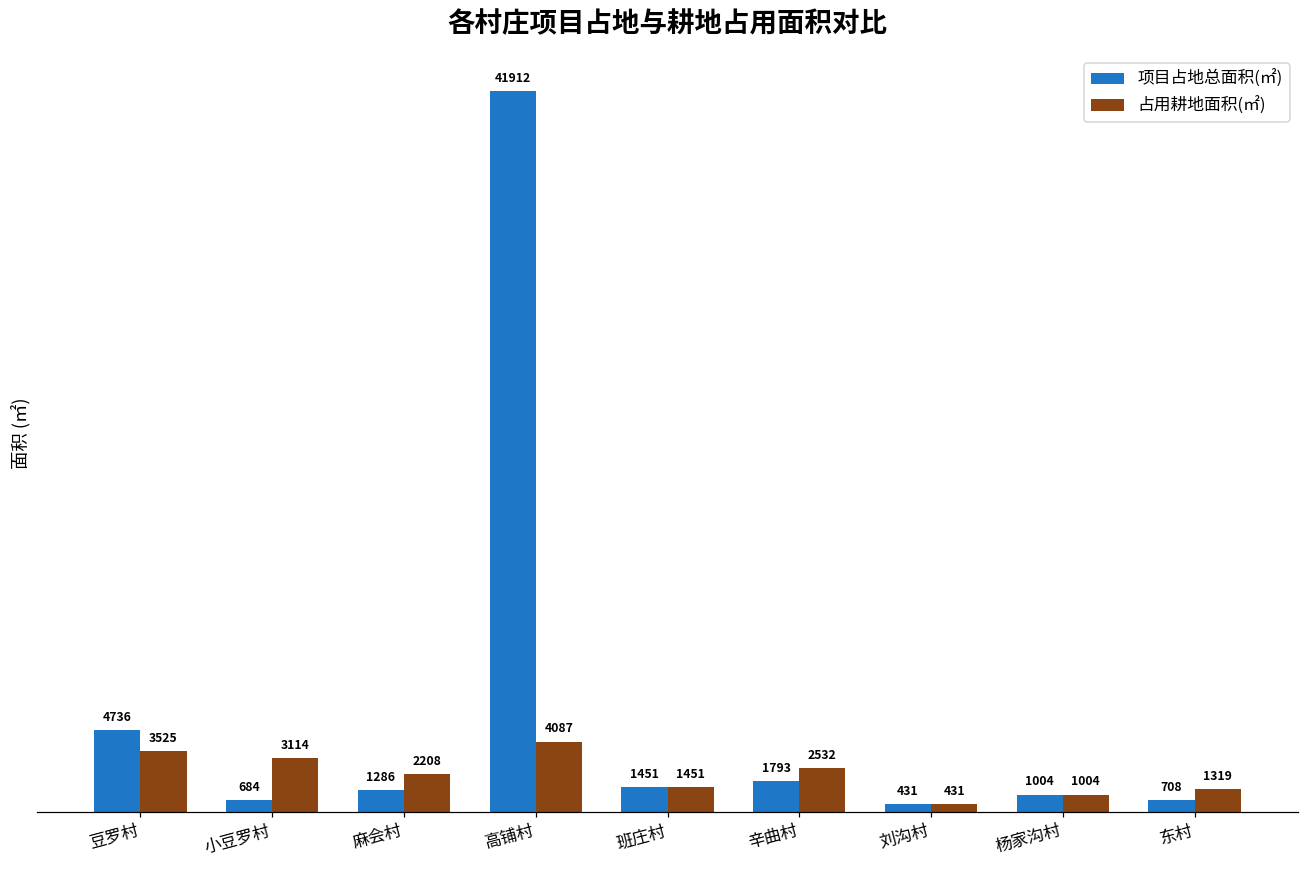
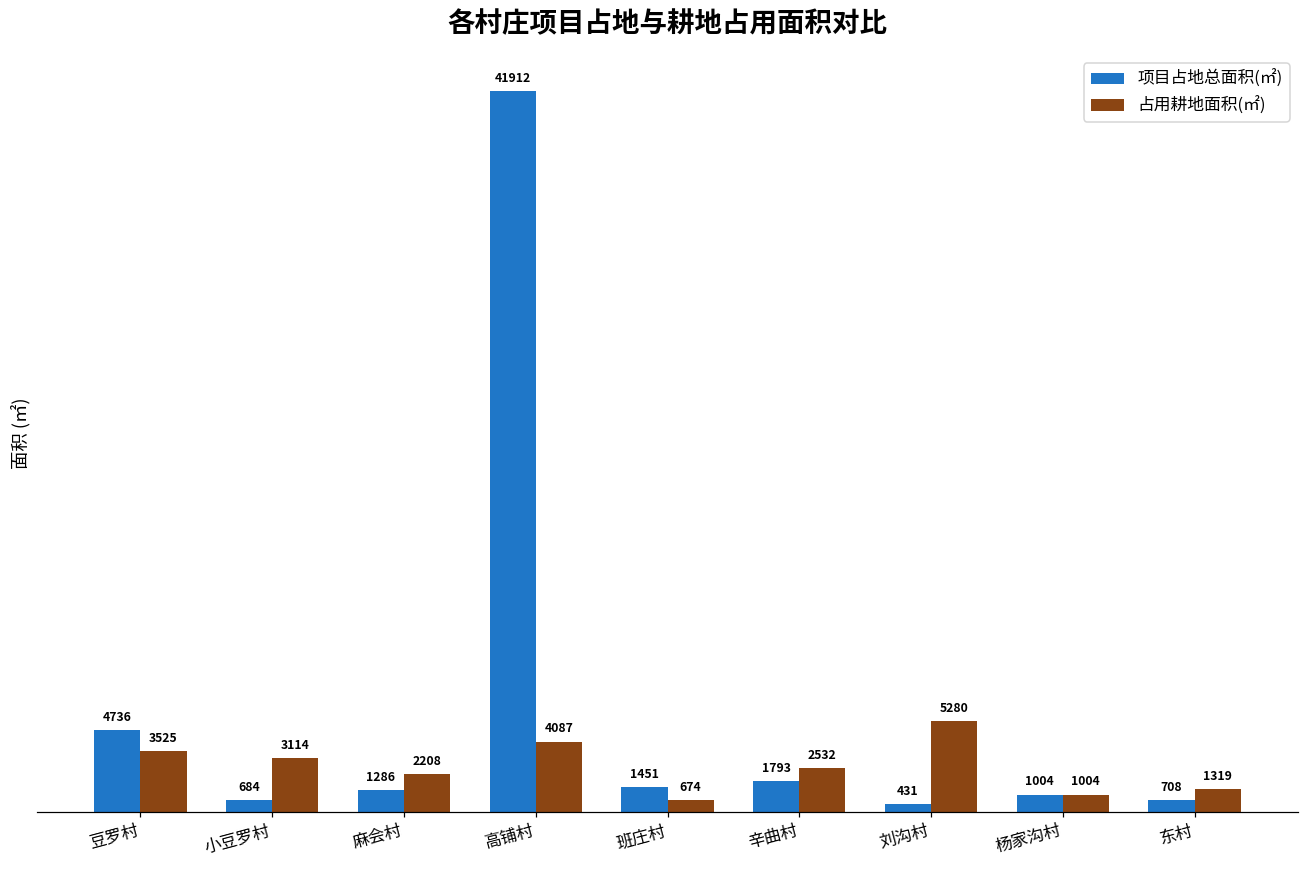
  {
    "项目占地总面积(㎡)": {
      "豆罗村": 4736,
      "小豆罗村": 684,
      "麻会村": 1286,
      "高铺村": 41912,
      "班庄村": 1451,
      "辛曲村": 1793,
      "刘沟村": 431,
      "杨家沟村": 1004,
      "东村": 708
    },
    "占用耕地面积(㎡)": {
      "豆罗村": 3525,
      "小豆罗村": 3114,
      "麻会村": 2208,
      "高铺村": 4087,
-     "班庄村": 1451,
+     "班庄村": 674,
      "辛曲村": 2532,
-     "刘沟村": 431,
+     "刘沟村": 5280,
      "杨家沟村": 1004,
      "东村": 1319
    }
  }
